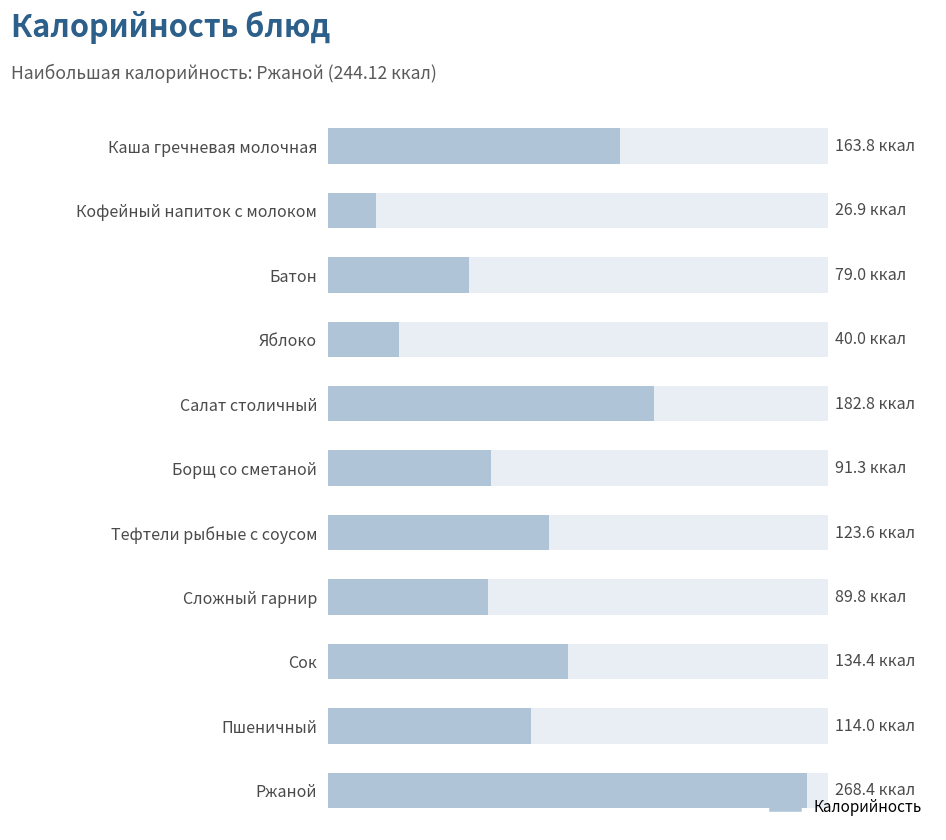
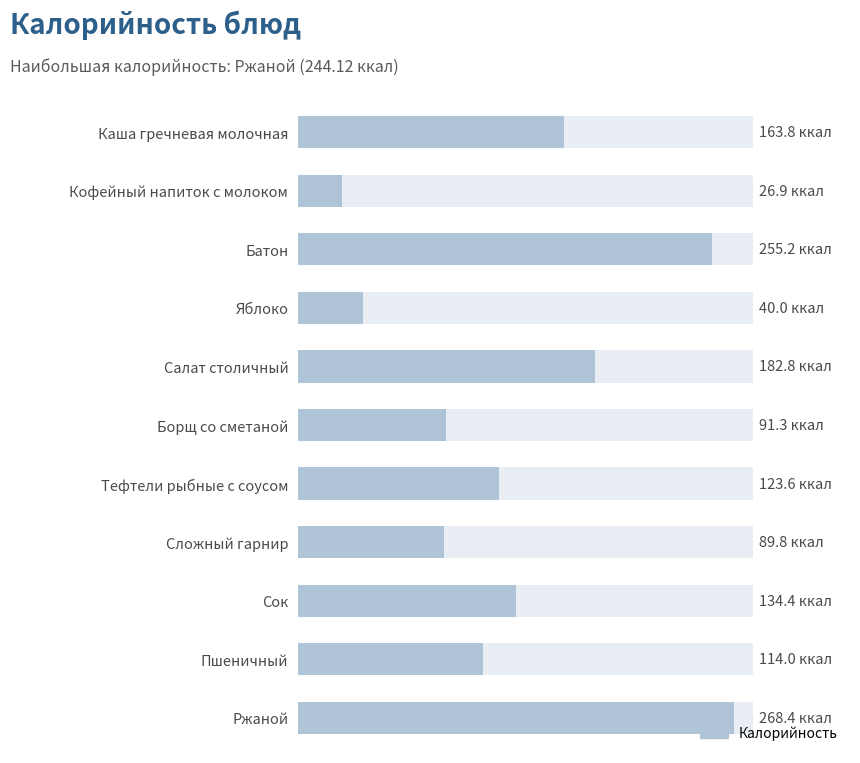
  {
    "Калорийность": {
-     "Батон": 79.0
+     "Батон": 255.2
    }
  }
